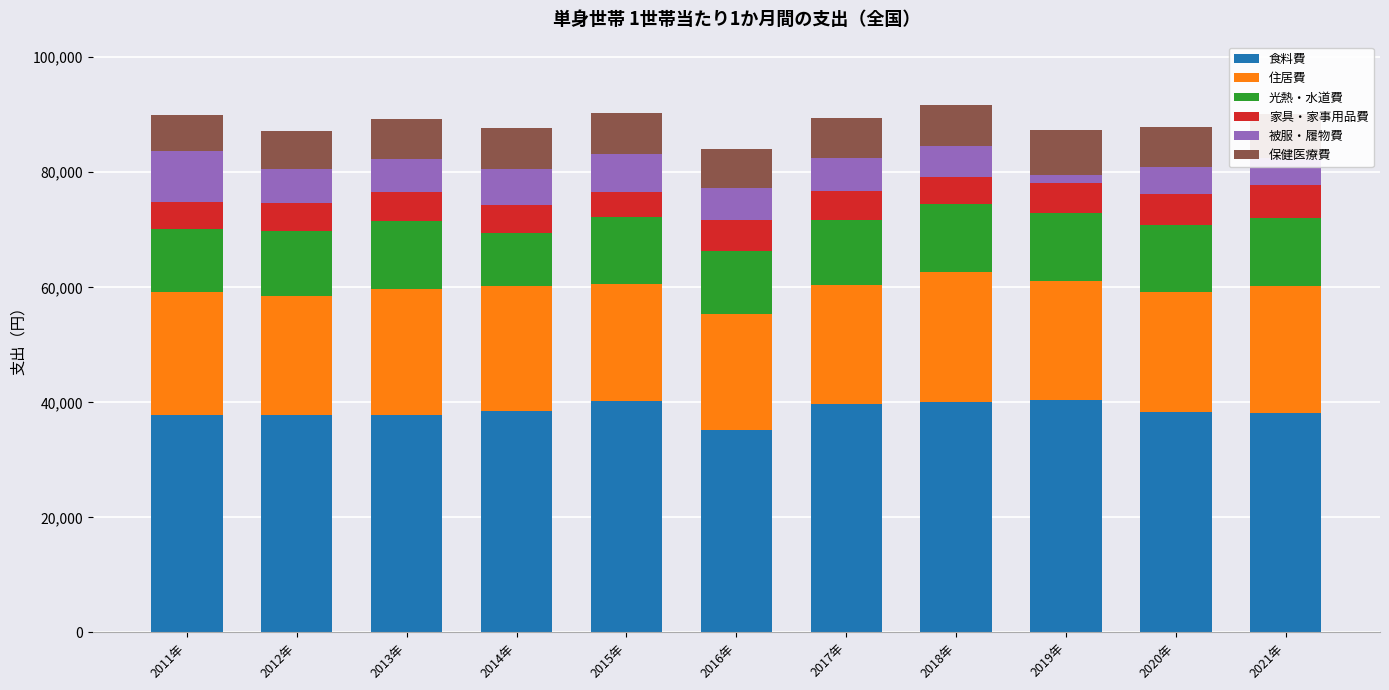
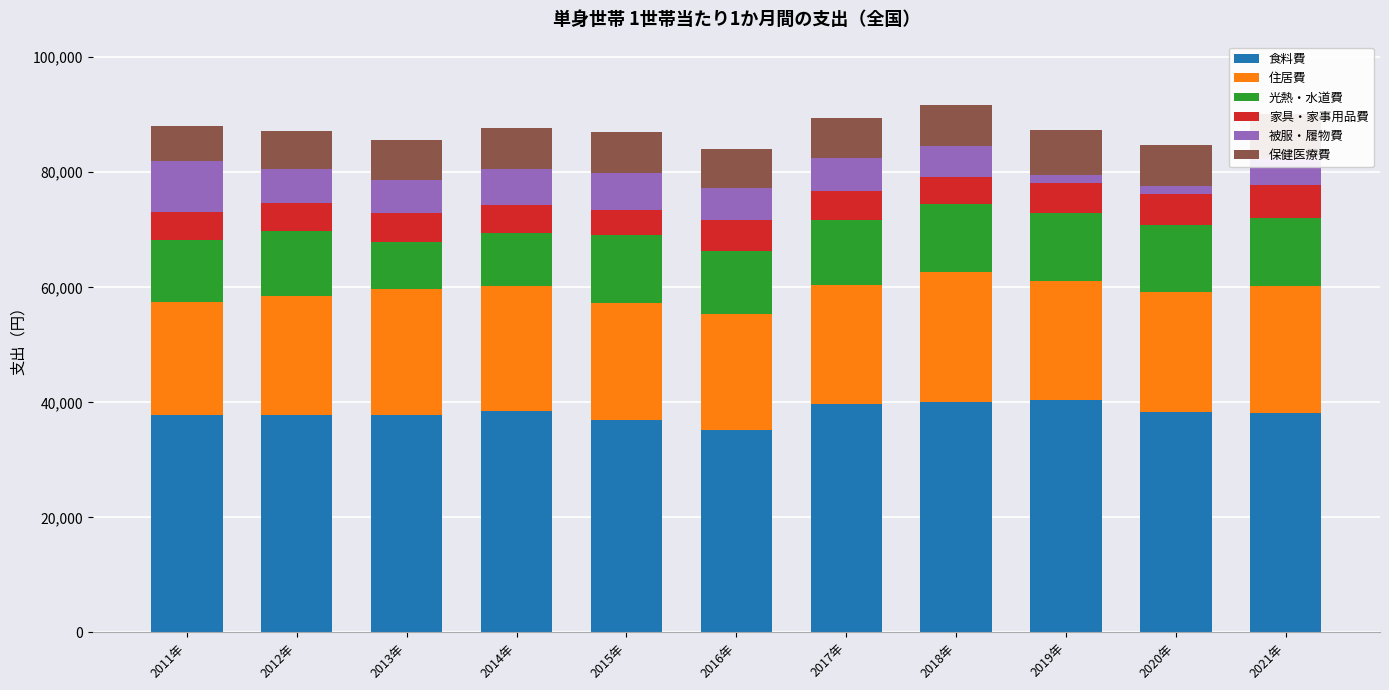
  {
    "食料費": {
      "2011年": "38,000",
      "2012年": "38,000",
      "2013年": "38,000",
      "2014年": "39,000",
-     "2015年": "40,000",
+     "2015年": "37,000",
      "2016年": "35,000",
      "2017年": "40,000",
      "2018年": "40,000",
      "2019年": "40,000",
      "2020年": "38,000",
      "2021年": "38,000"
    },
    "住居費": {
-     "2011年": "21,000",
+     "2011年": "20,000",
      "2012年": "21,000",
      "2013年": "22,000",
      "2014年": "22,000",
      "2015年": "20,000",
      "2016年": "20,000",
      "2017年": "21,000",
      "2018年": "23,000",
      "2019年": "21,000",
      "2020年": "21,000",
      "2021年": "22,000"
    },
    "光熱・水道費": {
      "2011年": "11,000",
      "2012年": "11,000",
-     "2013年": "12,000",
+     "2013年": "8,000",
      "2014年": "9,000",
      "2015年": "12,000",
      "2016年": "11,000",
      "2017年": "11,000",
      "2018年": "12,000",
      "2019年": "12,000",
      "2020年": "12,000",
      "2021年": "12,000"
    },
    "家具・家事用品費": {
      "2011年": "5,000",
      "2012年": "5,000",
      "2013年": "5,000",
      "2014年": "5,000",
      "2015年": "4,000",
      "2016年": "5,000",
      "2017年": "5,000",
      "2018年": "5,000",
      "2019年": "5,000",
      "2020年": "5,000",
      "2021年": "6,000"
    },
    "被服・履物費": {
      "2011年": "9,000",
      "2012年": "6,000",
      "2013年": "6,000",
      "2014年": "6,000",
      "2015年": "7,000",
      "2016年": "6,000",
      "2017年": "6,000",
      "2018年": "5,000",
      "2019年": "1,000",
-     "2020年": "5,000"
+     "2020年": "1,000"
    },
    "保健医療費": {
      "2011年": "6,000",
      "2012年": "7,000",
      "2013年": "7,000",
      "2014年": "7,000",
      "2015年": "7,000",
      "2016年": "7,000",
      "2017年": "7,000",
      "2018年": "7,000",
      "2019年": "8,000",
      "2020年": "7,000"
    }
  }
